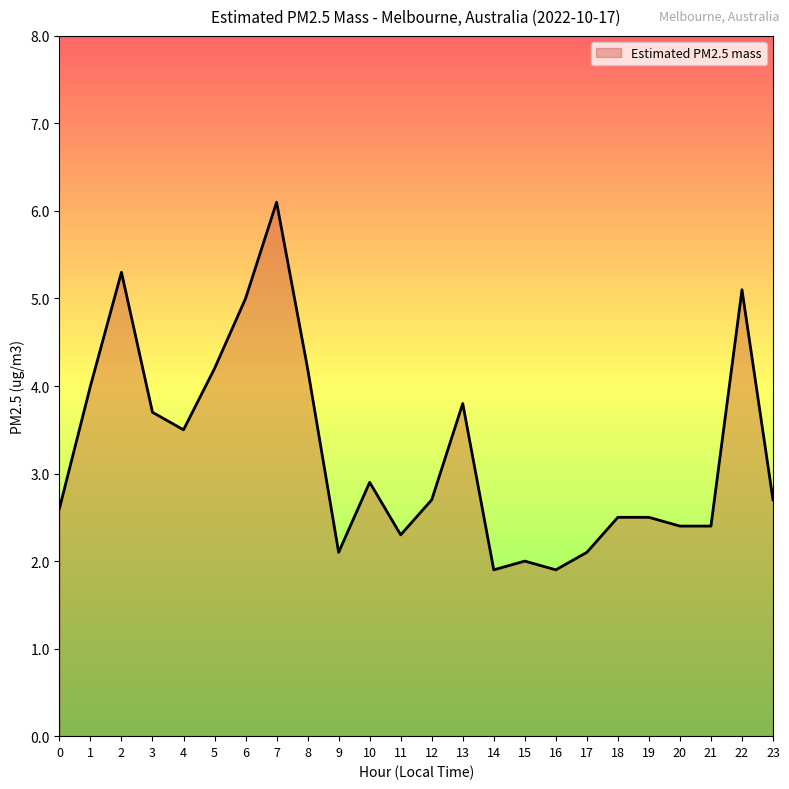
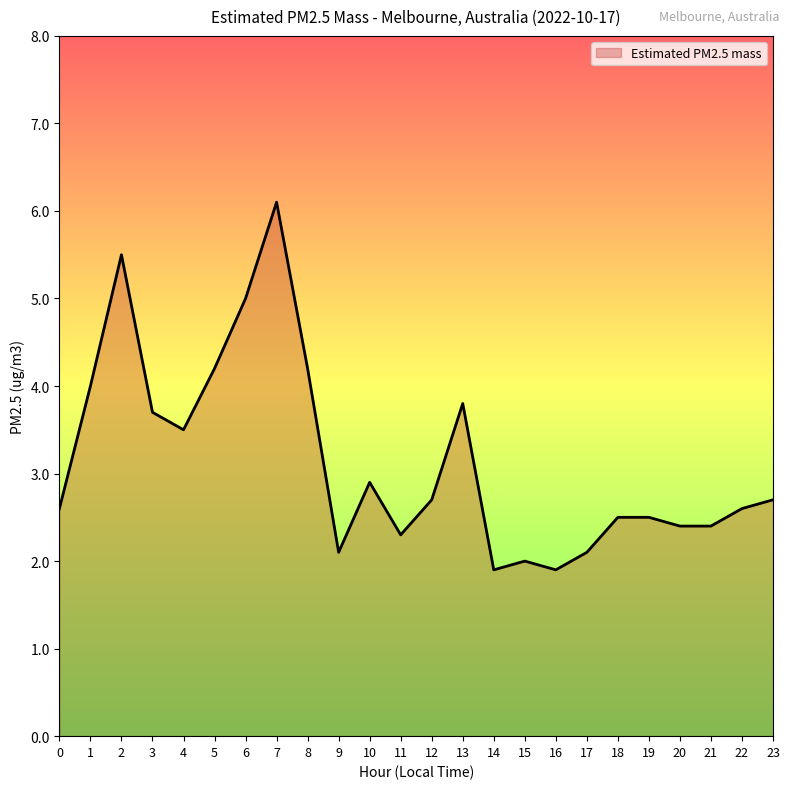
  {
    "0": 2.6,
    "1": 4.0,
-   "2": 5.3,
+   "2": 5.5,
    "3": 3.7,
    "4": 3.5,
    "5": 4.2,
    "6": 5.0,
    "7": 6.1,
    "8": 4.2,
    "9": 2.1,
    "10": 2.9,
    "11": 2.3,
    "12": 2.7,
    "13": 3.8,
    "14": 1.9,
    "15": 2.0,
    "16": 1.9,
    "17": 2.1,
    "18": 2.5,
    "19": 2.5,
    "20": 2.4,
    "21": 2.4,
-   "22": 5.1,
+   "22": 2.6,
    "23": 2.7
  }
